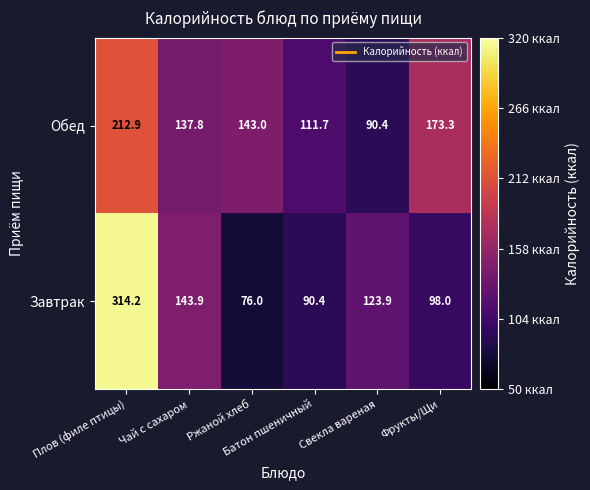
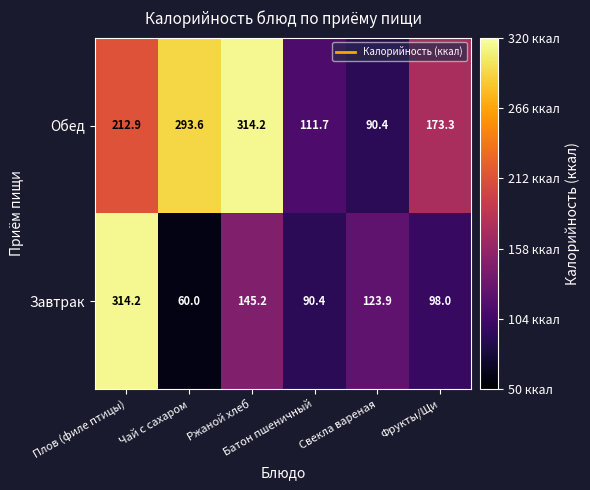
  {
    "Обед": {
      "Плов (филе птицы)": 212.9,
-     "Чай с сахаром": 137.8,
-     "Ржаной хлеб": 143.0,
+     "Чай с сахаром": 293.6,
+     "Ржаной хлеб": 314.2,
      "Батон пшеничный": 111.7,
      "Свекла вареная": 90.4,
      "Фрукты/Щи": 173.3
    },
    "Завтрак": {
      "Плов (филе птицы)": 314.2,
-     "Чай с сахаром": 143.9,
-     "Ржаной хлеб": 76.0,
+     "Чай с сахаром": 60.0,
+     "Ржаной хлеб": 145.2,
      "Батон пшеничный": 90.4,
      "Свекла вареная": 123.9,
      "Фрукты/Щи": 98.0
    }
  }
